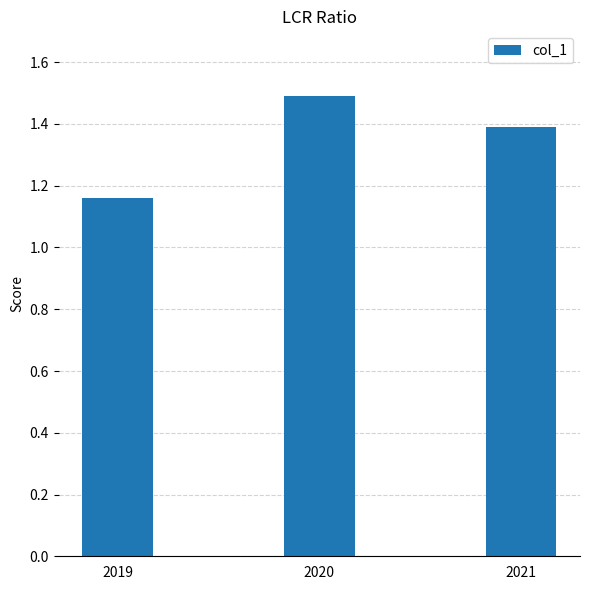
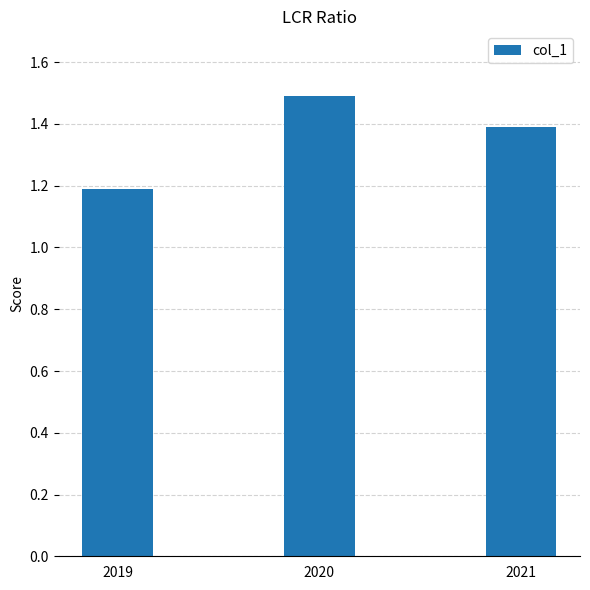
  {
-   "2019": 1.16,
+   "2019": 1.19,
    "2020": 1.49,
    "2021": 1.39
  }
